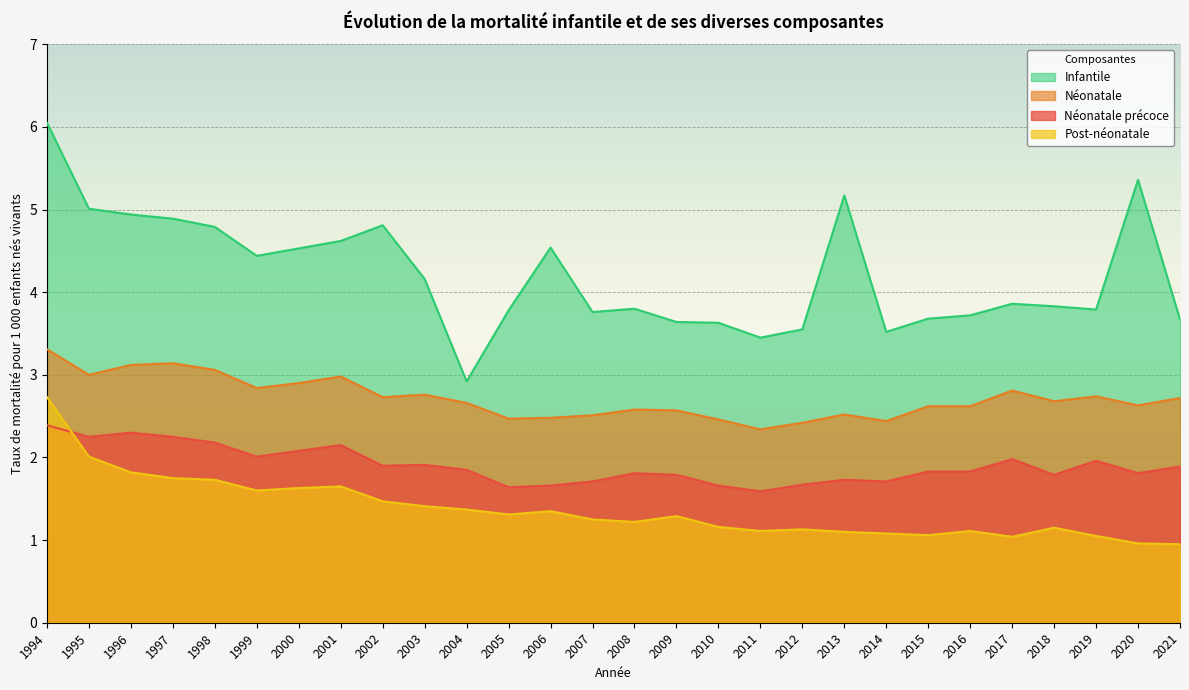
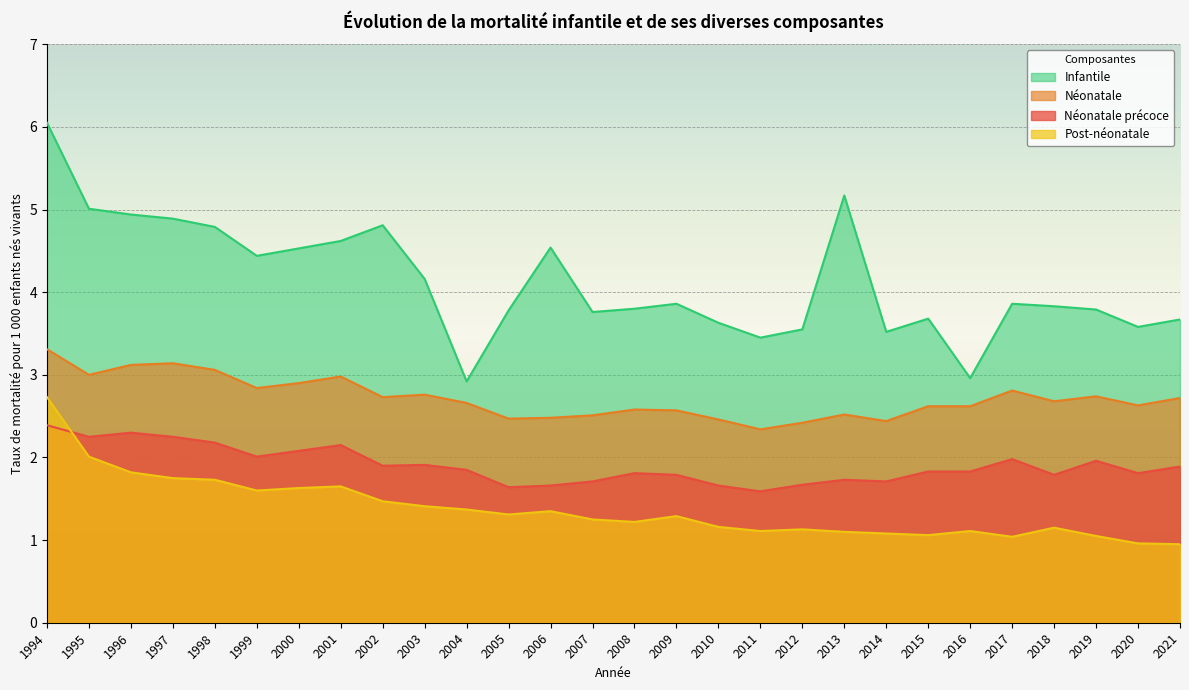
  {
    "Infantile": {
      "1994": 6.1,
      "1995": 5.0,
      "1996": 4.9,
      "1997": 4.9,
      "1998": 4.8,
      "1999": 4.4,
      "2000": 4.5,
      "2001": 4.6,
      "2002": 4.8,
      "2003": 4.2,
      "2004": 2.9,
      "2005": 3.8,
      "2006": 4.5,
      "2007": 3.8,
      "2008": 3.8,
-     "2009": 3.6,
+     "2009": 3.9,
      "2010": 3.6,
      "2011": 3.5,
      "2012": 3.6,
      "2013": 5.2,
      "2014": 3.5,
      "2015": 3.7,
-     "2016": 3.7,
+     "2016": 3.0,
      "2017": 3.9,
      "2018": 3.8,
      "2019": 3.8,
-     "2020": 5.4,
+     "2020": 3.6,
      "2021": 3.7
    },
    "Post-néonatale": {
      "1994": 2.7,
      "1995": 2.0,
      "1996": 1.8,
      "1997": 1.8,
      "1998": 1.7,
      "1999": 1.6,
      "2000": 1.6,
      "2001": 1.7,
      "2002": 1.5,
      "2003": 1.4,
      "2004": 1.4,
      "2005": 1.3,
      "2006": 1.4,
      "2007": 1.3,
      "2008": 1.2,
      "2009": 1.3,
      "2010": 1.2,
      "2011": 1.1,
      "2012": 1.1,
      "2013": 1.1,
      "2014": 1.1,
      "2015": 1.1,
      "2016": 1.1,
      "2017": 1.0,
      "2018": 1.2,
      "2019": 1.1,
      "2020": 1.0,
      "2021": 1.0
    }
  }
